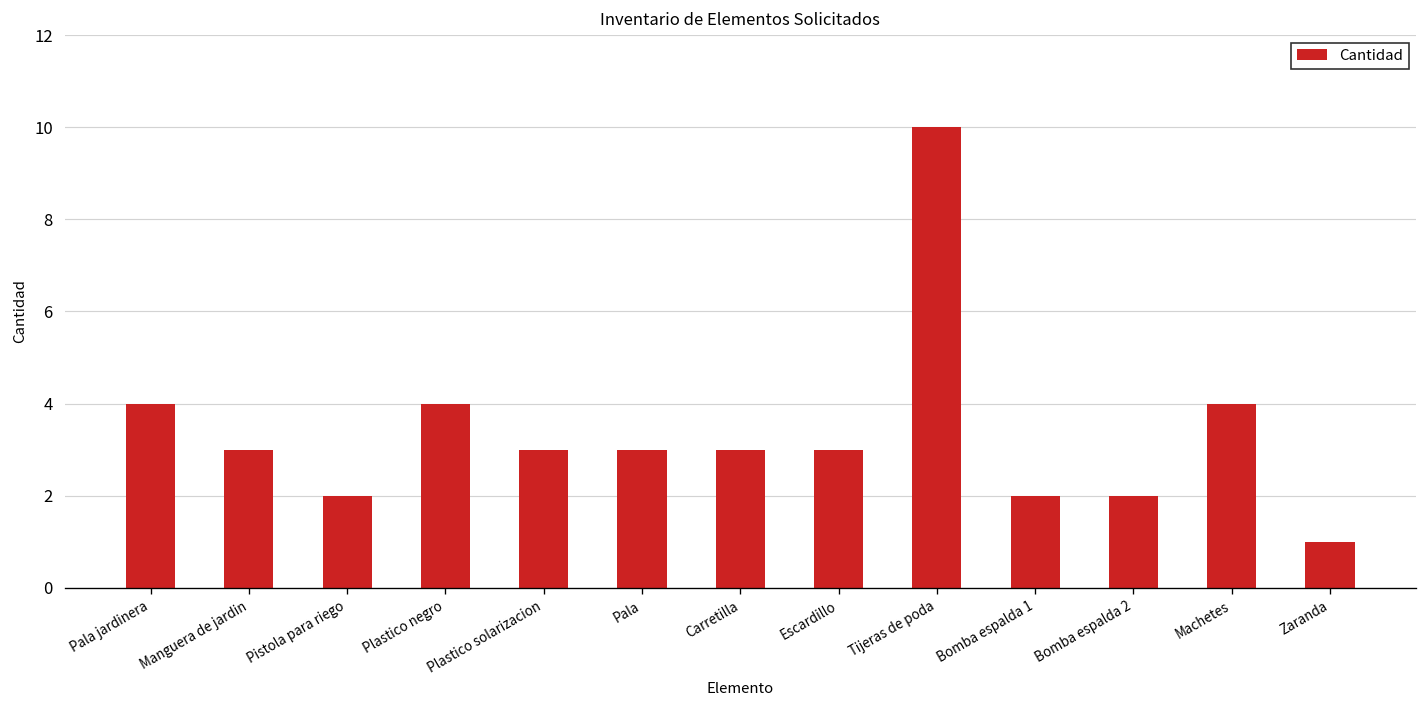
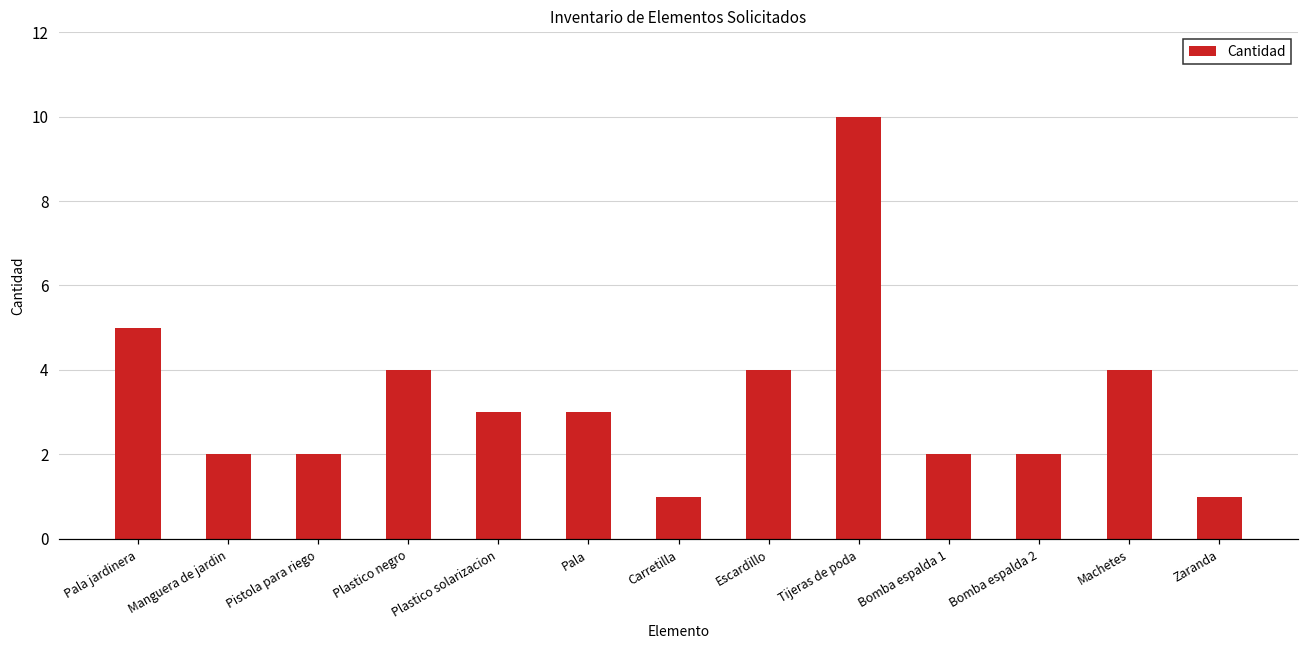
  {
-   "Pala jardinera": 4,
-   "Manguera de jardin": 3,
+   "Pala jardinera": 5,
+   "Manguera de jardin": 2,
    "Pistola para riego": 2,
    "Plastico negro": 4,
    "Plastico solarizacion": 3,
    "Pala": 3,
-   "Carretilla": 3,
-   "Escardillo": 3,
+   "Carretilla": 1,
+   "Escardillo": 4,
    "Tijeras de poda": 10,
    "Bomba espalda 1": 2,
    "Bomba espalda 2": 2,
    "Machetes": 4,
    "Zaranda": 1
  }
